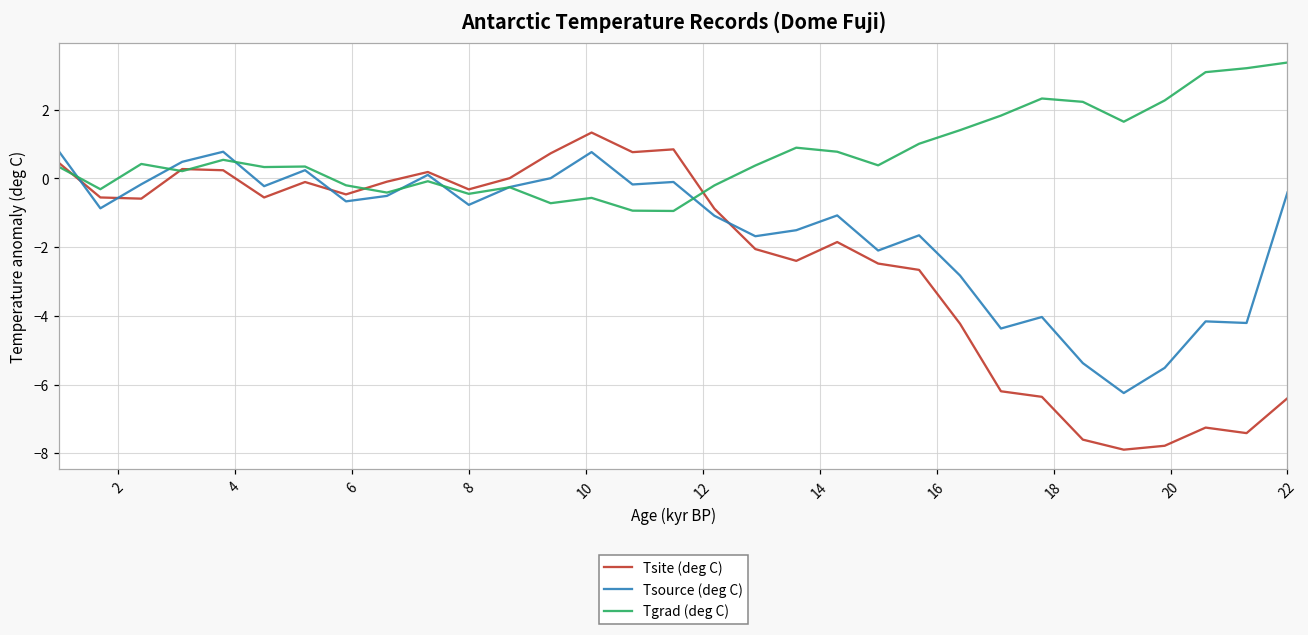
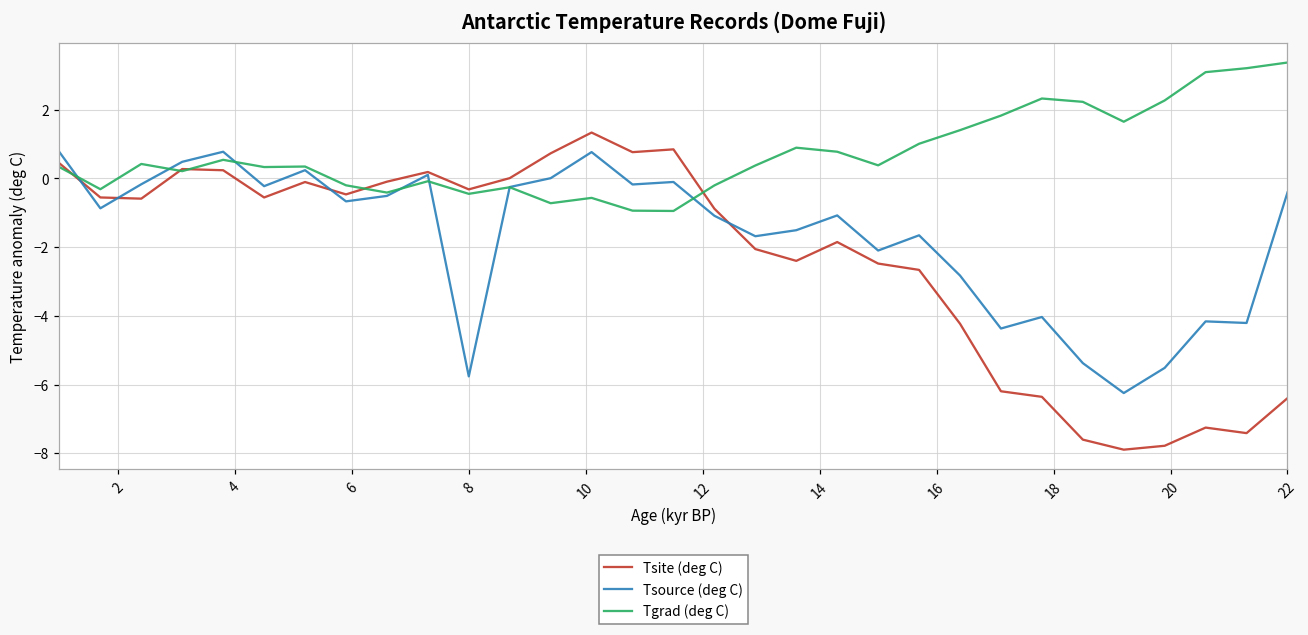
  {
    "Tsite (deg C)": {
      "8": -0.3,
      "22": -6.4
    },
    "Tsource (deg C)": {
-     "8": -0.8,
+     "8": -5.8,
      "22": -0.4
    },
    "Tgrad (deg C)": {
      "8": -0.5,
      "22": 3.4
    }
  }
